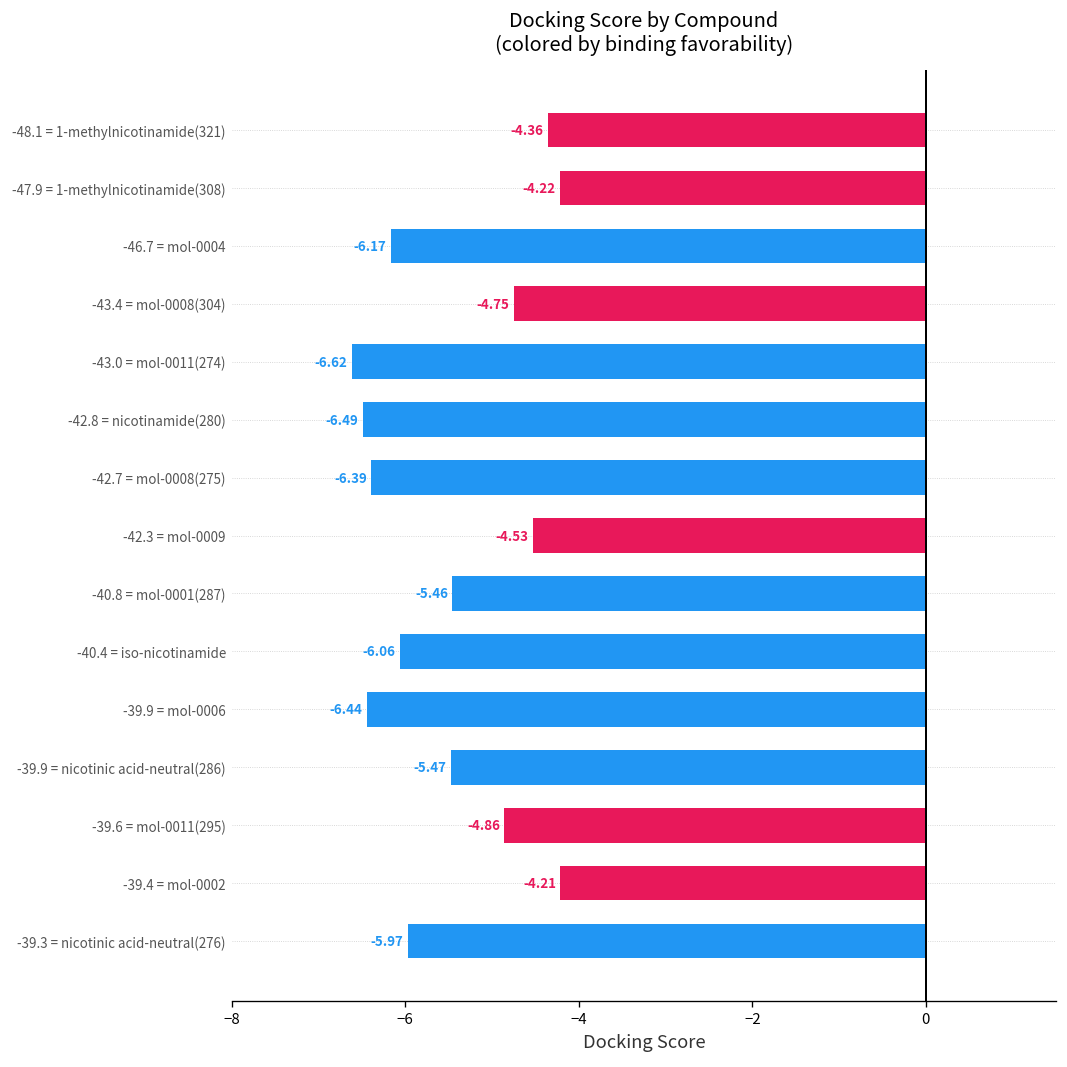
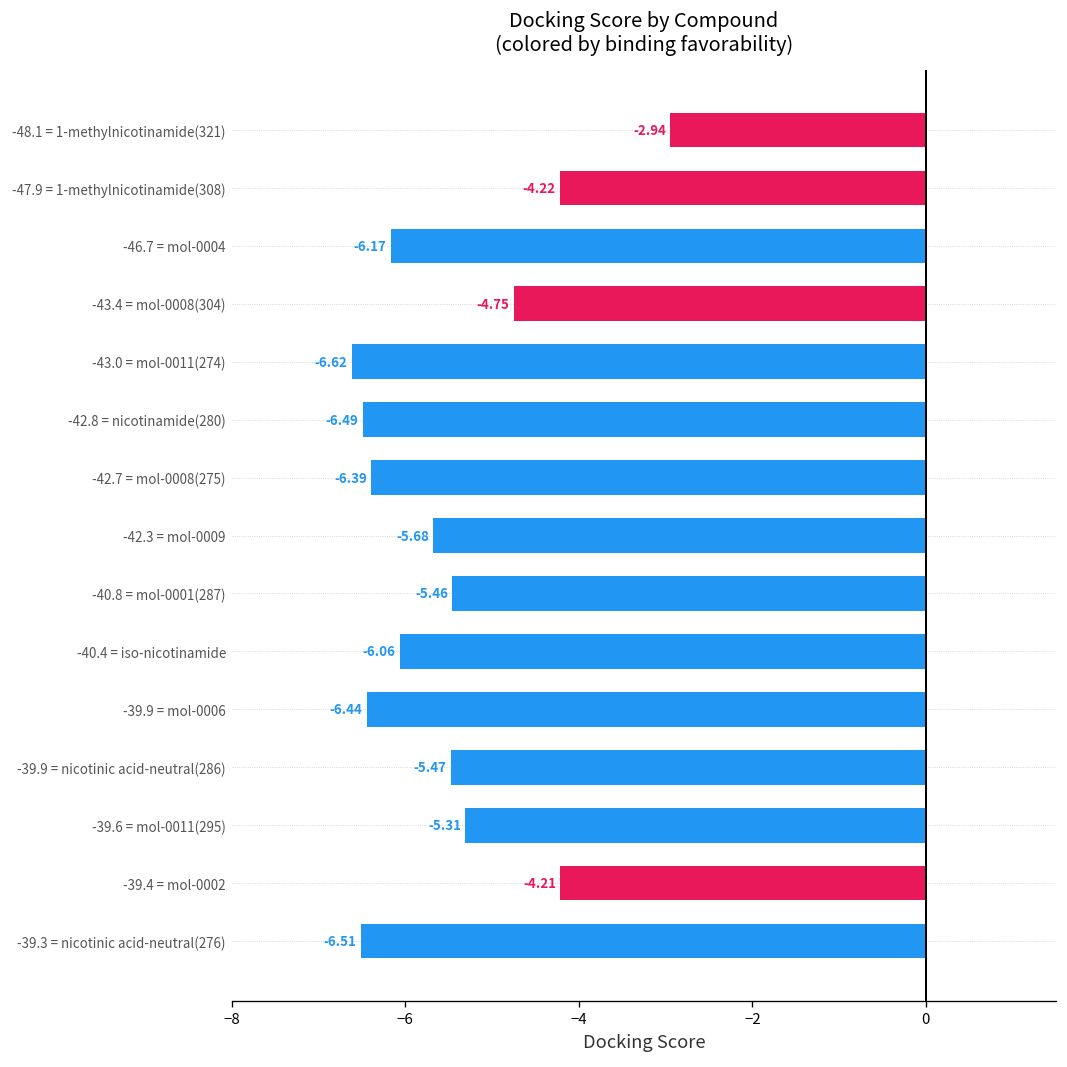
  {
-   "-48.1 = 1-methylnicotinamide(321)": -4.36,
+   "-48.1 = 1-methylnicotinamide(321)": -2.94,
    "-47.9 = 1-methylnicotinamide(308)": -4.22,
    "-46.7 = mol-0004": -6.17,
    "-43.4 = mol-0008(304)": -4.75,
    "-43.0 = mol-0011(274)": -6.62,
    "-42.8 = nicotinamide(280)": -6.49,
    "-42.7 = mol-0008(275)": -6.39,
-   "-42.3 = mol-0009": -4.53,
+   "-42.3 = mol-0009": -5.68,
    "-40.8 = mol-0001(287)": -5.46,
    "-40.4 = iso-nicotinamide": -6.06,
    "-39.9 = mol-0006": -6.44,
    "-39.9 = nicotinic acid-neutral(286)": -5.47,
-   "-39.6 = mol-0011(295)": -4.86,
+   "-39.6 = mol-0011(295)": -5.31,
    "-39.4 = mol-0002": -4.21,
-   "-39.3 = nicotinic acid-neutral(276)": -5.97
+   "-39.3 = nicotinic acid-neutral(276)": -6.51
  }
